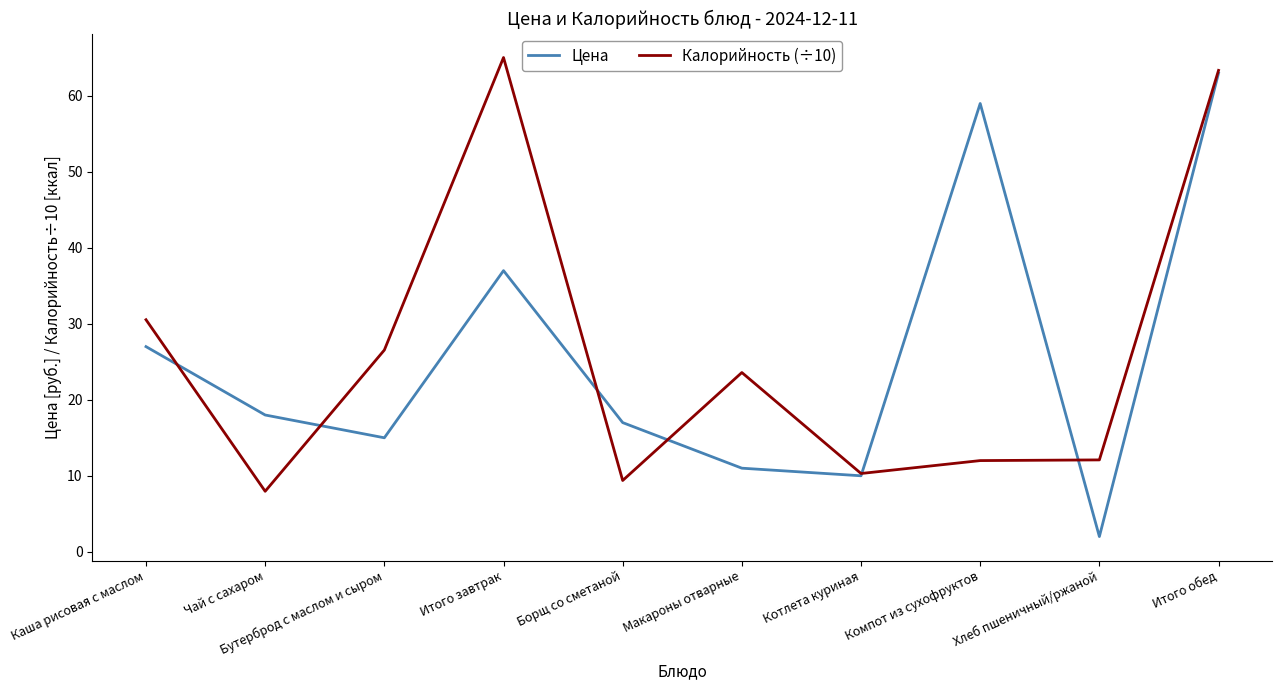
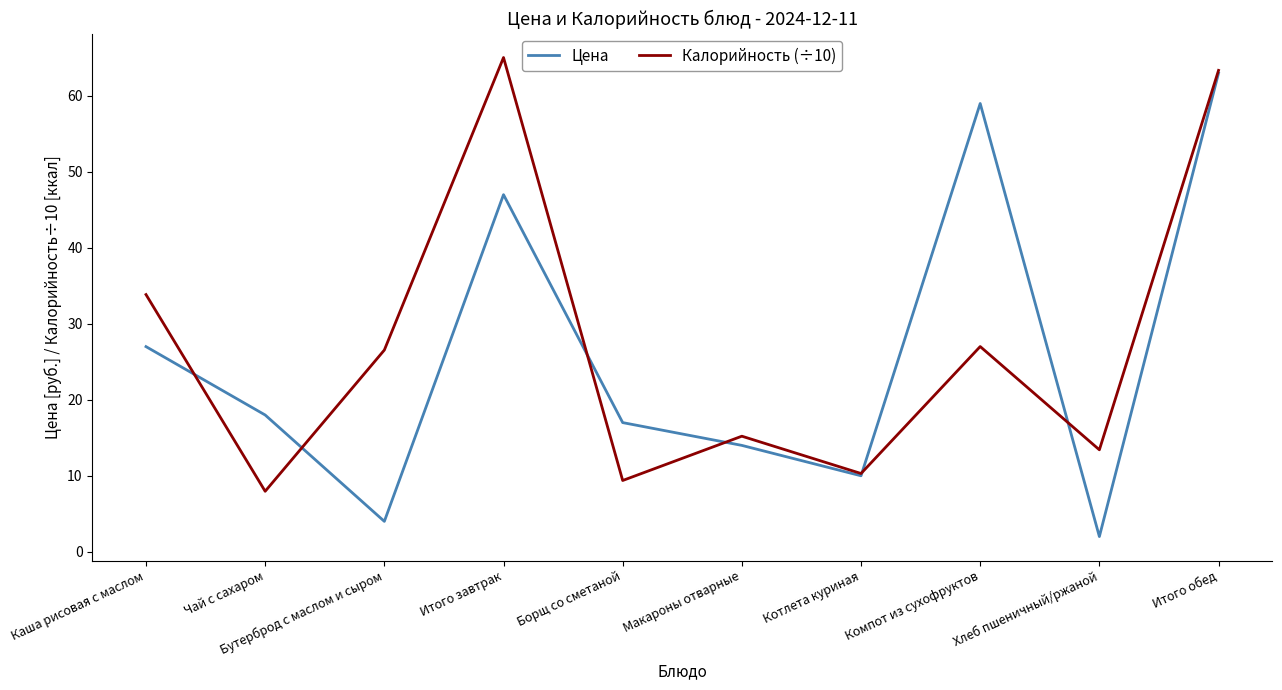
  {
    "Цена": {
      "Каша рисовая с маслом": 27,
      "Чай с сахаром": 18,
-     "Бутерброд с маслом и сыром": 15,
-     "Итого завтрак": 37,
+     "Бутерброд с маслом и сыром": 4,
+     "Итого завтрак": 47,
      "Борщ со сметаной": 17,
-     "Макароны отварные": 11,
+     "Макароны отварные": 14,
      "Компот из сухофруктов": 59,
      "Хлеб пшеничный/ржаной": 2,
      "Итого обед": 63
    },
    "Калорийность (÷10)": {
-     "Каша рисовая с маслом": 31,
+     "Каша рисовая с маслом": 34,
      "Чай с сахаром": 8,
      "Бутерброд с маслом и сыром": 27,
      "Итого завтрак": 65,
      "Борщ со сметаной": 9,
-     "Макароны отварные": 24,
-     "Компот из сухофруктов": 12,
-     "Хлеб пшеничный/ржаной": 12,
+     "Макароны отварные": 15,
+     "Компот из сухофруктов": 27,
+     "Хлеб пшеничный/ржаной": 13,
      "Итого обед": 63
    }
  }
